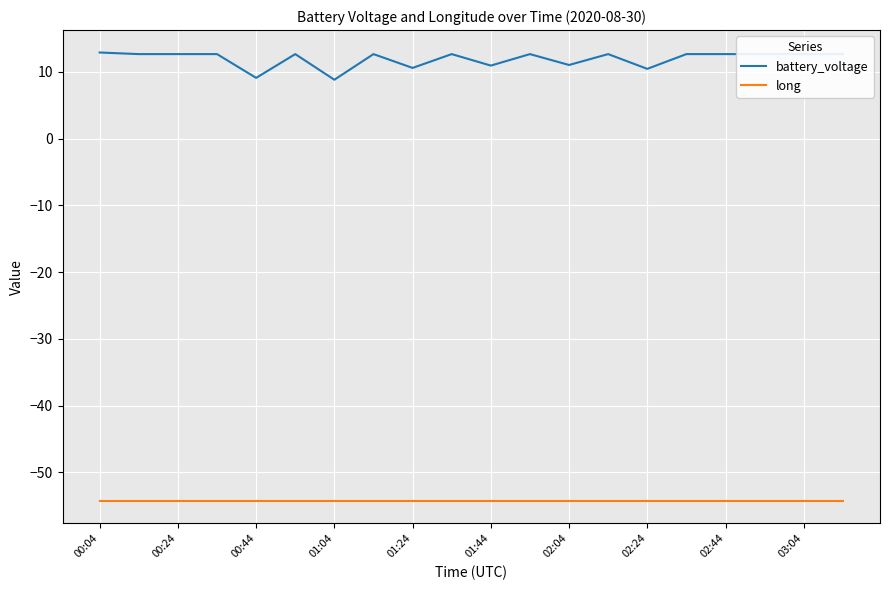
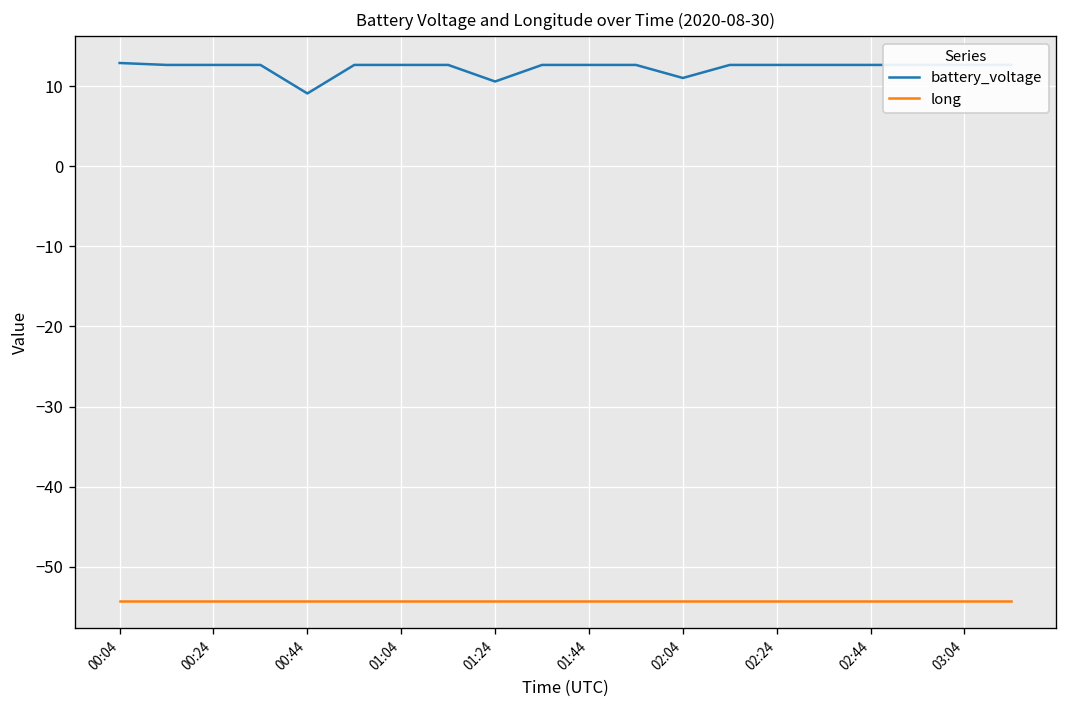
  {
    "battery_voltage": {
      "00:04": 13,
      "00:24": 13,
      "00:44": 9,
-     "01:04": 9,
+     "01:04": 13,
      "01:24": 11,
-     "01:44": 11,
+     "01:44": 13,
      "02:04": 11,
-     "02:24": 10,
+     "02:24": 13,
      "02:44": 13
    },
    "long": {
      "00:04": -54,
      "00:24": -54,
      "00:44": -54,
      "01:04": -54,
      "01:24": -54,
      "01:44": -54,
      "02:04": -54,
      "02:24": -54,
      "02:44": -54,
      "03:04": -54
    }
  }
